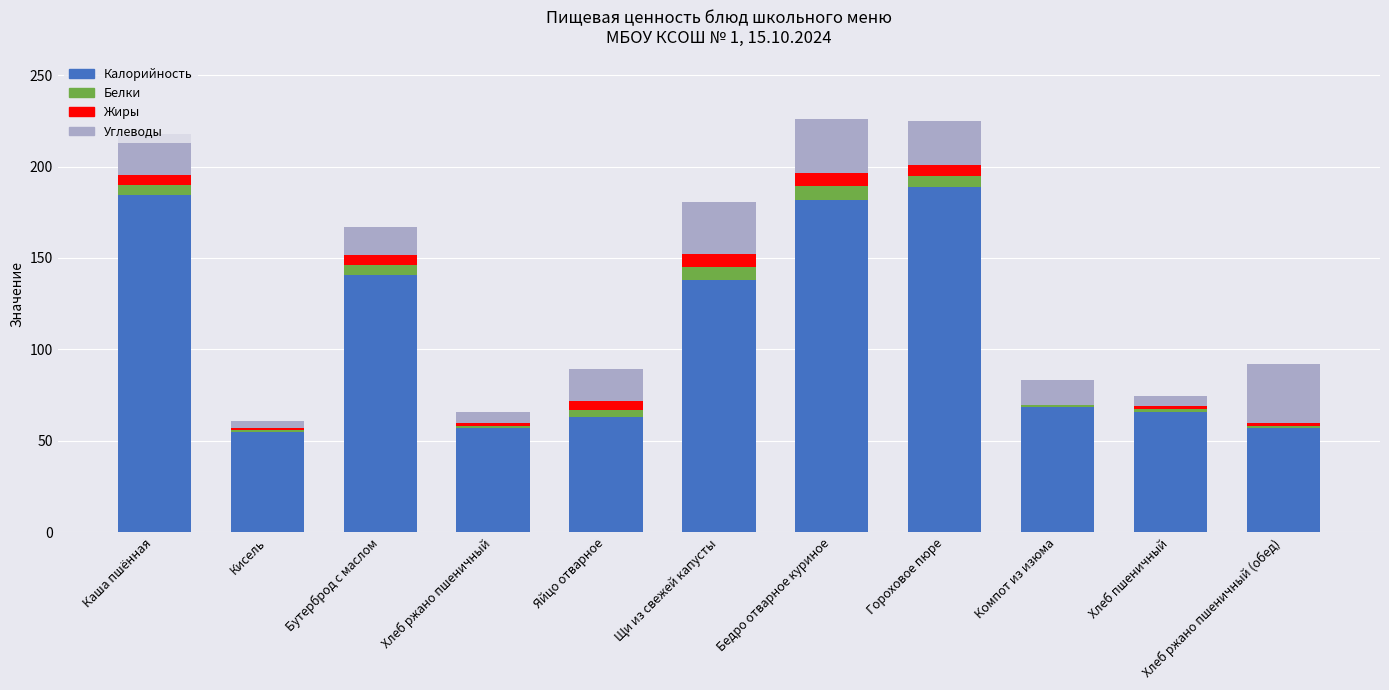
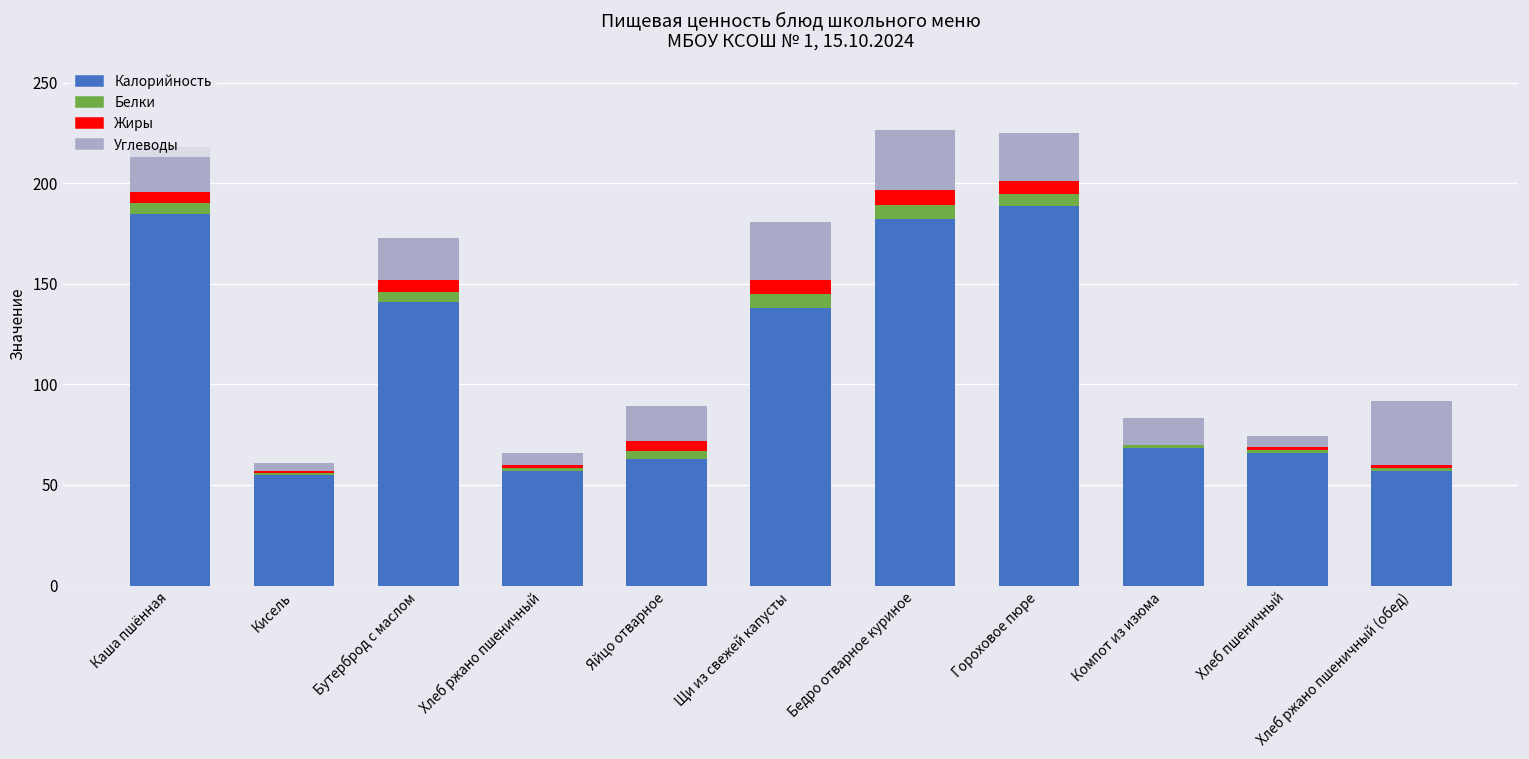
  {
    "Калорийность": {
      "Каша пшённая": 184,
      "Кисель": 55,
      "Бутерброд с маслом": 141,
      "Хлеб ржано пшеничный": 57,
      "Яйцо отварное": 63,
      "Щи из свежей капусты": 138,
      "Бедро отварное куриное": 182,
      "Гороховое пюре": 189,
      "Компот из изюма": 68,
      "Хлеб пшеничный": 66,
      "Хлеб ржано пшеничный (обед)": 57
    },
    "Белки": {
      "Каша пшённая": 6,
      "Бутерброд с маслом": 5,
      "Яйцо отварное": 4,
      "Щи из свежей капусты": 7,
      "Бедро отварное куриное": 7,
      "Гороховое пюре": 6
    },
    "Жиры": {
      "Каша пшённая": 6,
      "Бутерброд с маслом": 6,
      "Хлеб ржано пшеничный": 2,
      "Яйцо отварное": 5,
      "Щи из свежей капусты": 7,
      "Бедро отварное куриное": 7,
      "Гороховое пюре": 6,
      "Компот из изюма": 0,
      "Хлеб пшеничный": 2,
      "Хлеб ржано пшеничный (обед)": 2
    },
    "Углеводы": {
      "Кисель": 4,
-     "Бутерброд с маслом": 16,
+     "Бутерброд с маслом": 21,
      "Хлеб ржано пшеничный": 6,
      "Яйцо отварное": 18,
      "Щи из свежей капусты": 29,
      "Бедро отварное куриное": 30,
      "Гороховое пюре": 24,
      "Компот из изюма": 13,
      "Хлеб пшеничный": 5,
      "Хлеб ржано пшеничный (обед)": 32
    }
  }
